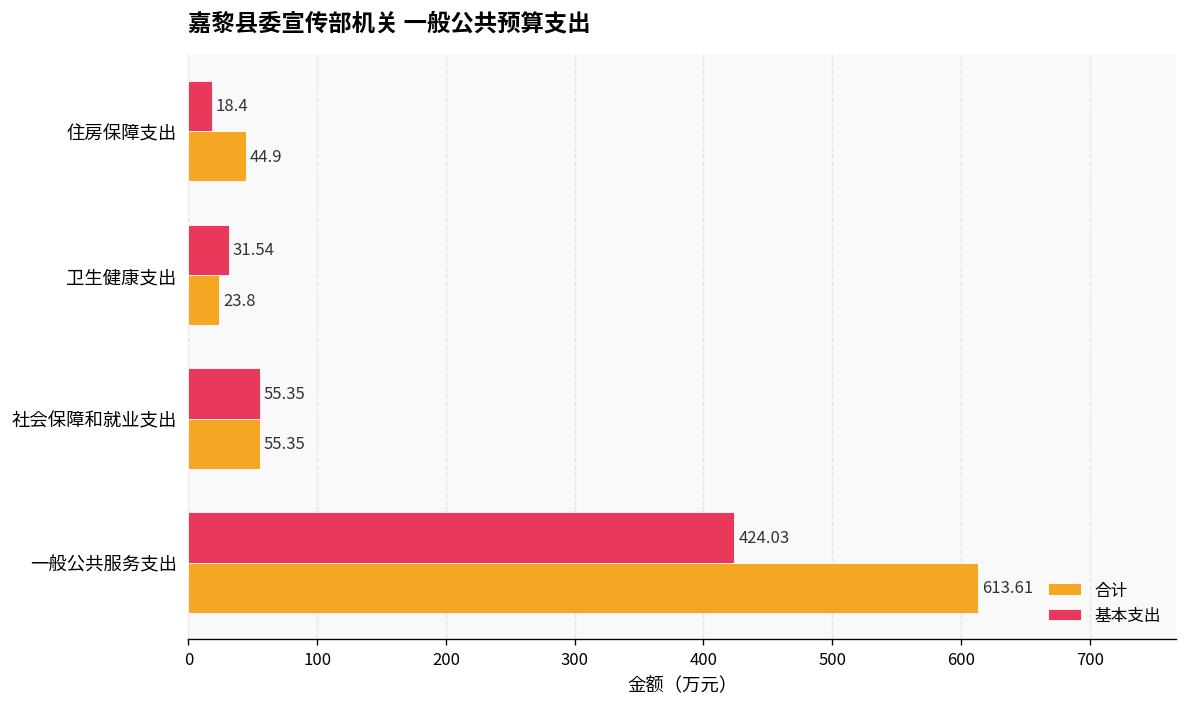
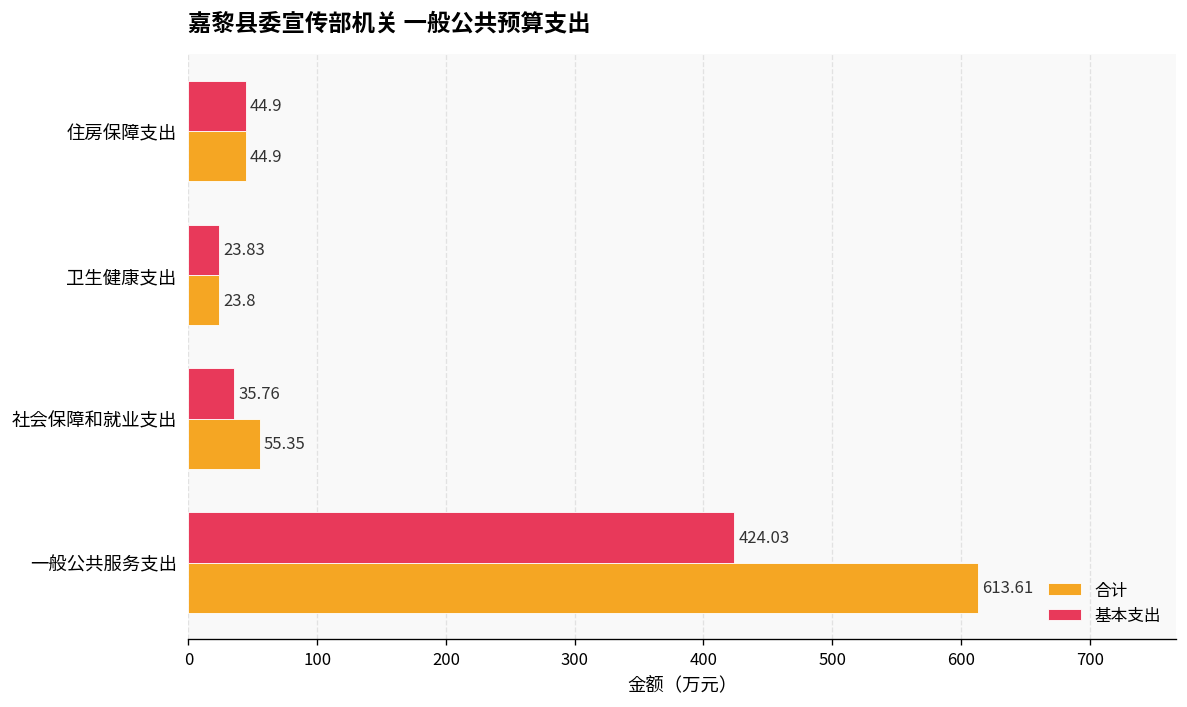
  {
    "合计": {
      "住房保障支出": 44.9,
      "卫生健康支出": 23.8,
      "社会保障和就业支出": 55.35,
      "一般公共服务支出": 613.61
    },
    "基本支出": {
-     "住房保障支出": 18.4,
-     "卫生健康支出": 31.54,
-     "社会保障和就业支出": 55.35,
+     "住房保障支出": 44.9,
+     "卫生健康支出": 23.83,
+     "社会保障和就业支出": 35.76,
      "一般公共服务支出": 424.03
    }
  }
